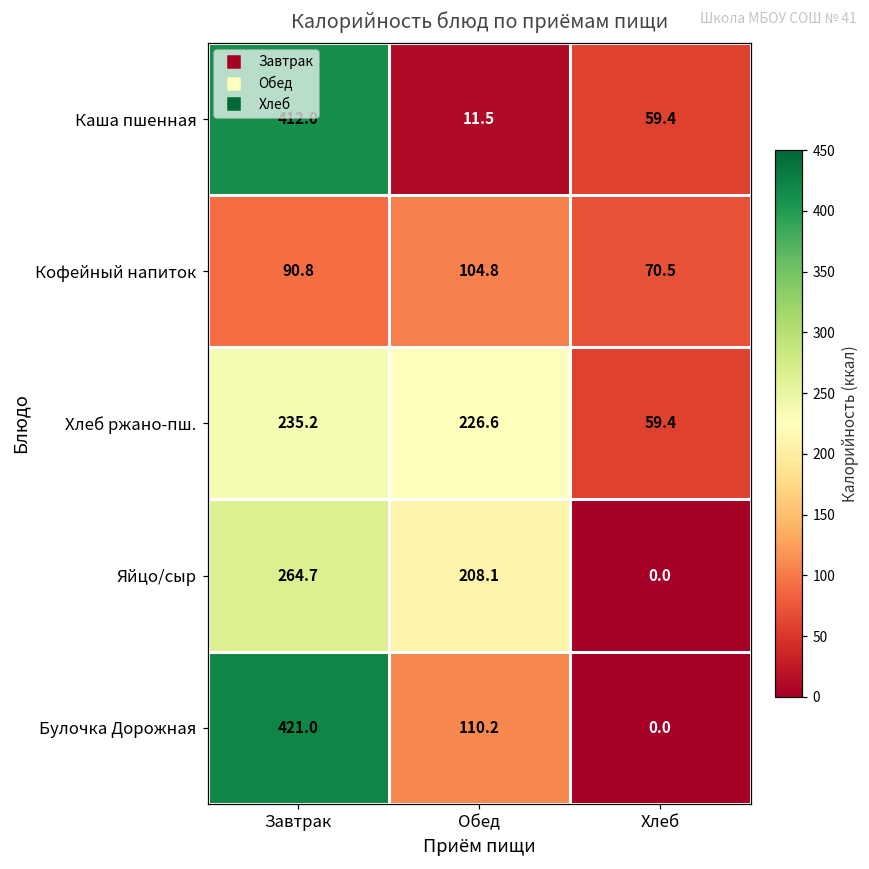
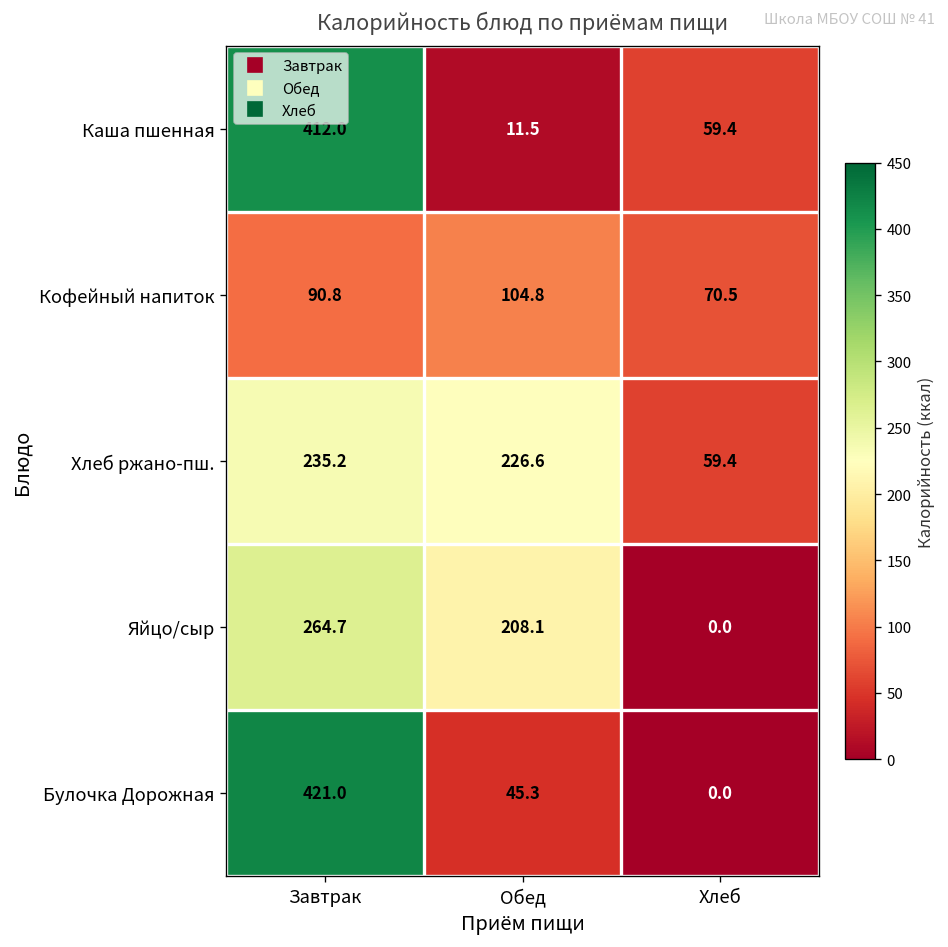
  {
    "Каша пшенная": {
      "Обед": 11.5,
      "Хлеб": 59.4
    },
    "Кофейный напиток": {
      "Завтрак": 90.8,
      "Обед": 104.8,
      "Хлеб": 70.5
    },
    "Хлеб ржано-пш.": {
      "Завтрак": 235.2,
      "Обед": 226.6,
      "Хлеб": 59.4
    },
    "Яйцо/сыр": {
      "Завтрак": 264.7,
      "Обед": 208.1,
      "Хлеб": 0.0
    },
    "Булочка Дорожная": {
      "Завтрак": 421.0,
-     "Обед": 110.2,
+     "Обед": 45.3,
      "Хлеб": 0.0
    }
  }
